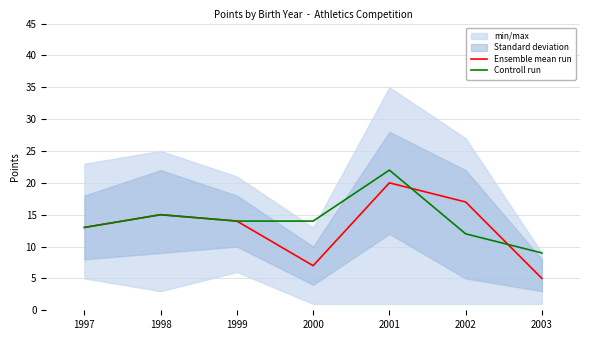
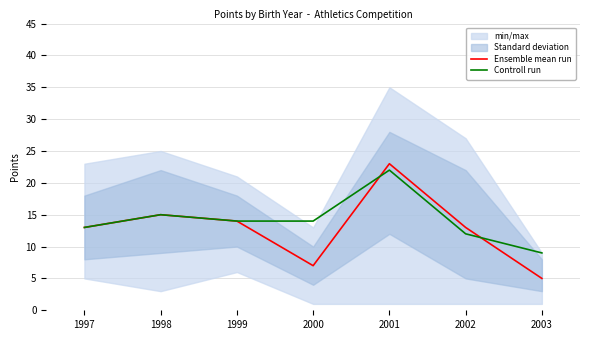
  {
    "Ensemble mean run": {
      "2000": 7,
-     "2001": 20,
-     "2002": 17,
+     "2001": 23,
+     "2002": 13,
      "2003": 5
    },
    "Controll run": {
      "2000": 14,
      "2001": 22,
      "2002": 12
    }
  }
